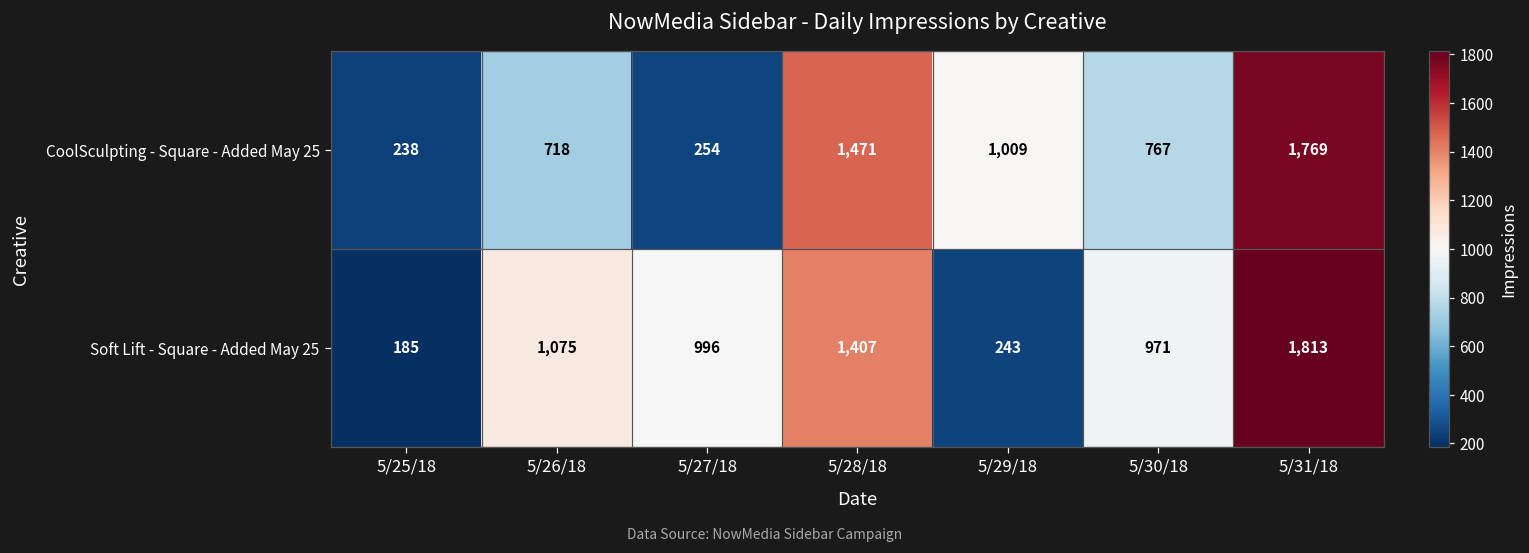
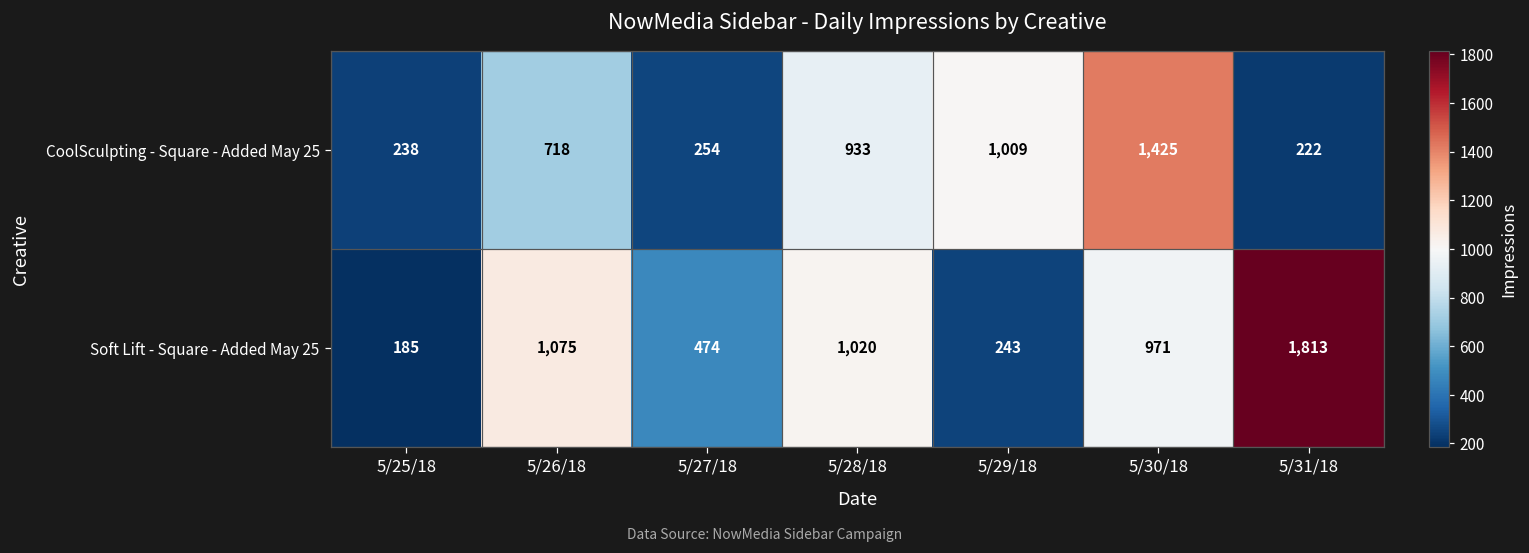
  {
    "CoolSculpting - Square - Added May 25": {
      "5/25/18": "238",
      "5/26/18": "718",
      "5/27/18": "254",
-     "5/28/18": "1,471",
+     "5/28/18": "933",
      "5/29/18": "1,009",
-     "5/30/18": "767",
-     "5/31/18": "1,769"
+     "5/30/18": "1,425",
+     "5/31/18": "222"
    },
    "Soft Lift - Square - Added May 25": {
      "5/25/18": "185",
      "5/26/18": "1,075",
-     "5/27/18": "996",
-     "5/28/18": "1,407",
+     "5/27/18": "474",
+     "5/28/18": "1,020",
      "5/29/18": "243",
      "5/30/18": "971",
      "5/31/18": "1,813"
    }
  }
